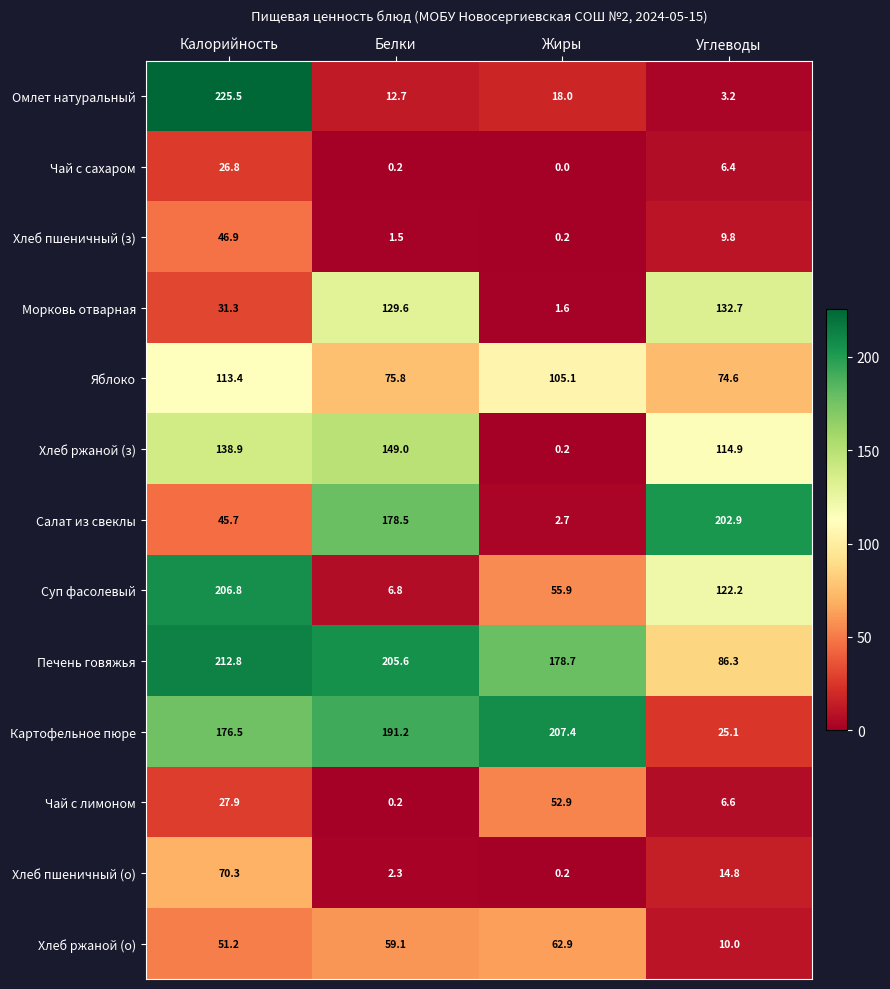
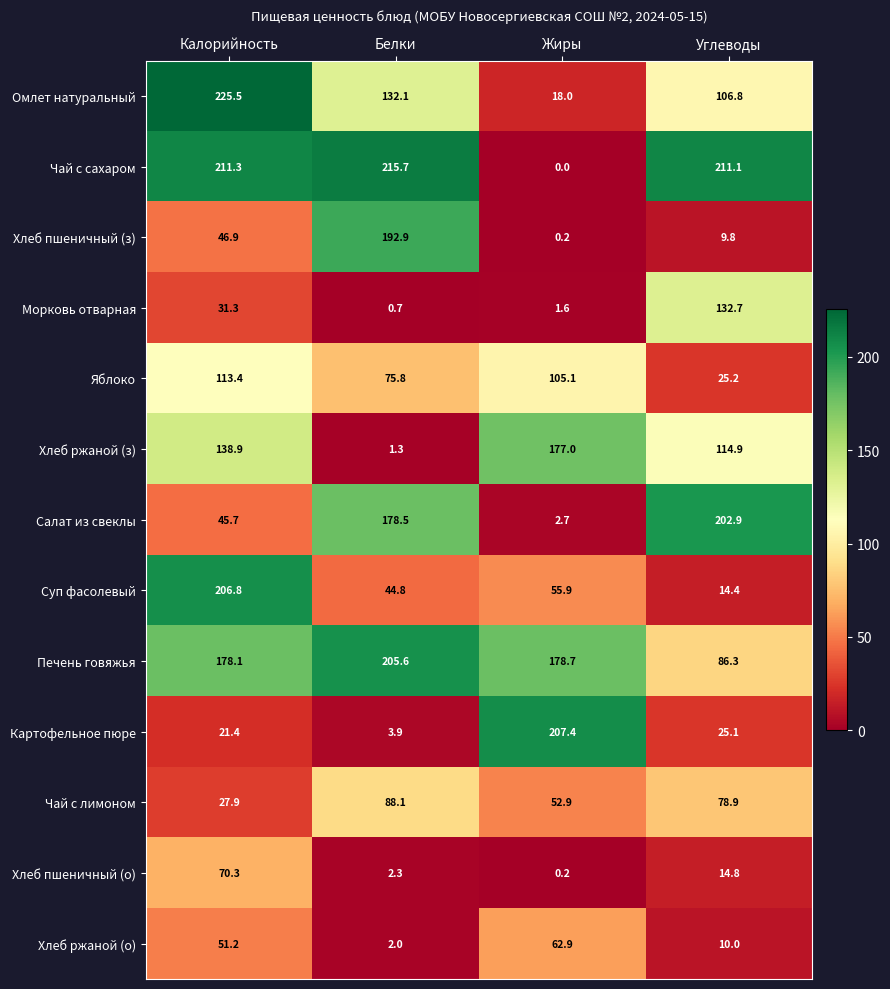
  {
    "Омлет натуральный": {
      "Калорийность": 225.5,
-     "Белки": 12.7,
+     "Белки": 132.1,
      "Жиры": 18.0,
-     "Углеводы": 3.2
+     "Углеводы": 106.8
    },
    "Чай с сахаром": {
-     "Калорийность": 26.8,
-     "Белки": 0.2,
+     "Калорийность": 211.3,
+     "Белки": 215.7,
      "Жиры": 0.0,
-     "Углеводы": 6.4
+     "Углеводы": 211.1
    },
    "Хлеб пшеничный (з)": {
      "Калорийность": 46.9,
-     "Белки": 1.5,
+     "Белки": 192.9,
      "Жиры": 0.2,
      "Углеводы": 9.8
    },
    "Морковь отварная": {
      "Калорийность": 31.3,
-     "Белки": 129.6,
+     "Белки": 0.7,
      "Жиры": 1.6,
      "Углеводы": 132.7
    },
    "Яблоко": {
      "Калорийность": 113.4,
      "Белки": 75.8,
      "Жиры": 105.1,
-     "Углеводы": 74.6
+     "Углеводы": 25.2
    },
    "Хлеб ржаной (з)": {
      "Калорийность": 138.9,
-     "Белки": 149.0,
-     "Жиры": 0.2,
+     "Белки": 1.3,
+     "Жиры": 177.0,
      "Углеводы": 114.9
    },
    "Салат из свеклы": {
      "Калорийность": 45.7,
      "Белки": 178.5,
      "Жиры": 2.7,
      "Углеводы": 202.9
    },
    "Суп фасолевый": {
      "Калорийность": 206.8,
-     "Белки": 6.8,
+     "Белки": 44.8,
      "Жиры": 55.9,
-     "Углеводы": 122.2
+     "Углеводы": 14.4
    },
    "Печень говяжья": {
-     "Калорийность": 212.8,
+     "Калорийность": 178.1,
      "Белки": 205.6,
      "Жиры": 178.7,
      "Углеводы": 86.3
    },
    "Картофельное пюре": {
-     "Калорийность": 176.5,
-     "Белки": 191.2,
+     "Калорийность": 21.4,
+     "Белки": 3.9,
      "Жиры": 207.4,
      "Углеводы": 25.1
    },
    "Чай с лимоном": {
      "Калорийность": 27.9,
-     "Белки": 0.2,
+     "Белки": 88.1,
      "Жиры": 52.9,
-     "Углеводы": 6.6
+     "Углеводы": 78.9
    },
    "Хлеб пшеничный (о)": {
      "Калорийность": 70.3,
      "Белки": 2.3,
      "Жиры": 0.2,
      "Углеводы": 14.8
    },
    "Хлеб ржаной (о)": {
      "Калорийность": 51.2,
-     "Белки": 59.1,
+     "Белки": 2.0,
      "Жиры": 62.9,
      "Углеводы": 10.0
    }
  }
